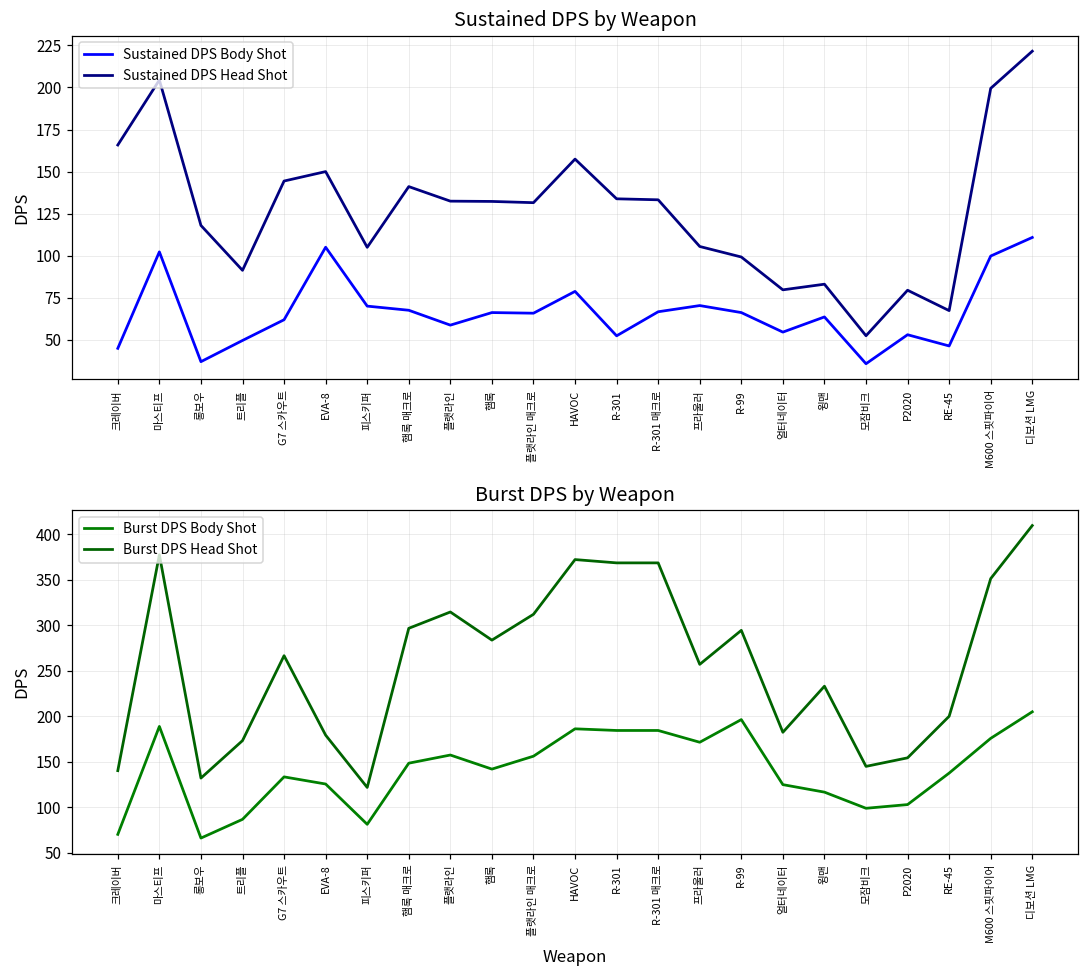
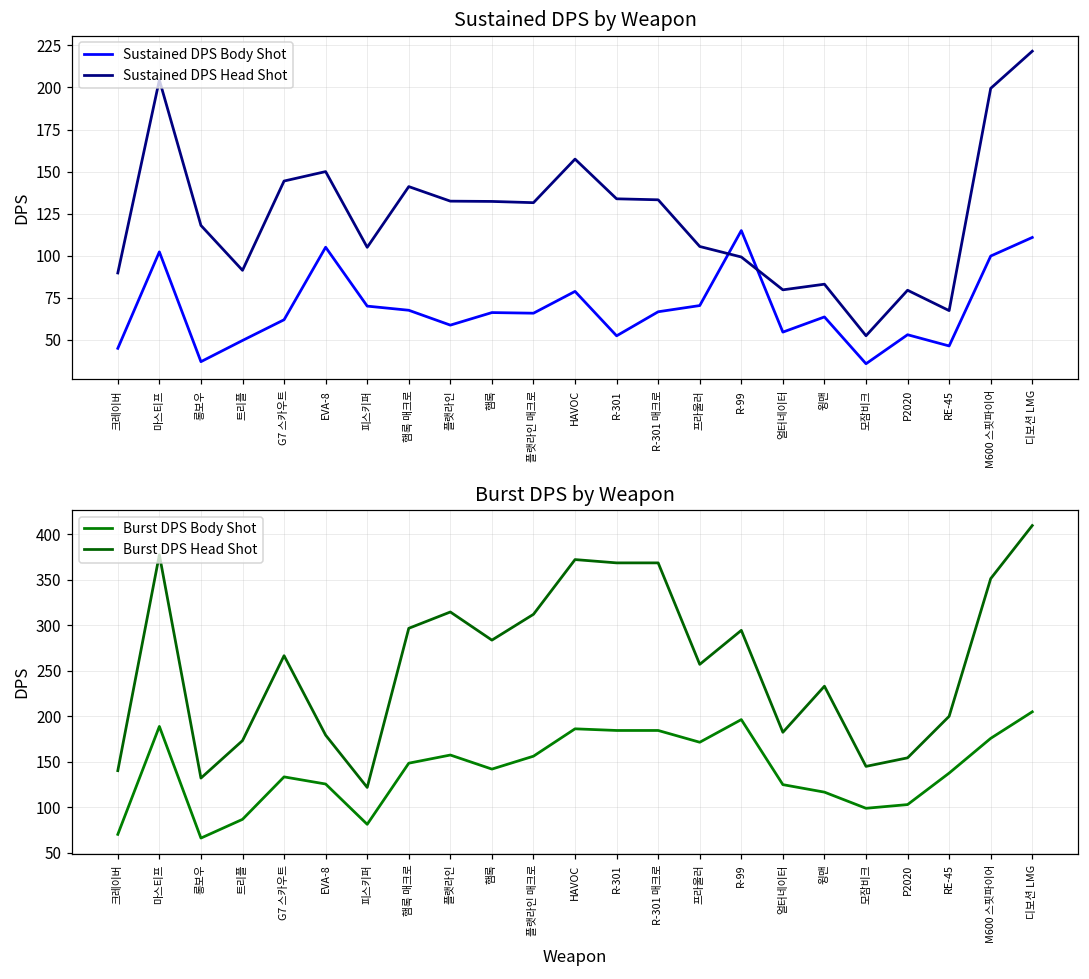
  {
    "Sustained DPS by Weapon": {
      "Sustained DPS Body Shot": {
        "크레이버": 45,
        "마스티프": 102,
        "롱보우": 37,
        "트리플": 50,
        "G7 스카우트": 62,
        "EVA-8": 105,
        "피스키퍼": 70,
        "햄록 매크로": 67,
        "플랫라인": 59,
        "햄록": 66,
        "플랫라인 매크로": 66,
        "HAVOC": 79,
        "R-301": 52,
        "R-301 매크로": 67,
        "프라울러": 70,
-       "R-99": 66,
+       "R-99": 115,
        "얼터네이터": 54,
        "윙맨": 64,
        "모잠비크": 36,
        "P2020": 53,
        "RE-45": 46,
        "M600 스핏파이어": 100,
        "디보션 LMG": 111
      },
      "Sustained DPS Head Shot": {
-       "크레이버": 166,
+       "크레이버": 90,
        "롱보우": 118,
        "트리플": 91,
        "G7 스카우트": 144,
        "EVA-8": 150,
        "피스키퍼": 105,
        "햄록 매크로": 141,
        "플랫라인": 132,
        "햄록": 132,
        "플랫라인 매크로": 131,
        "HAVOC": 157,
        "R-301": 134,
        "R-301 매크로": 133,
        "프라울러": 105,
        "R-99": 99,
        "얼터네이터": 80,
        "윙맨": 83,
        "모잠비크": 52,
        "P2020": 79,
        "RE-45": 67,
        "M600 스핏파이어": 199,
        "디보션 LMG": 222
      }
    }
  }
